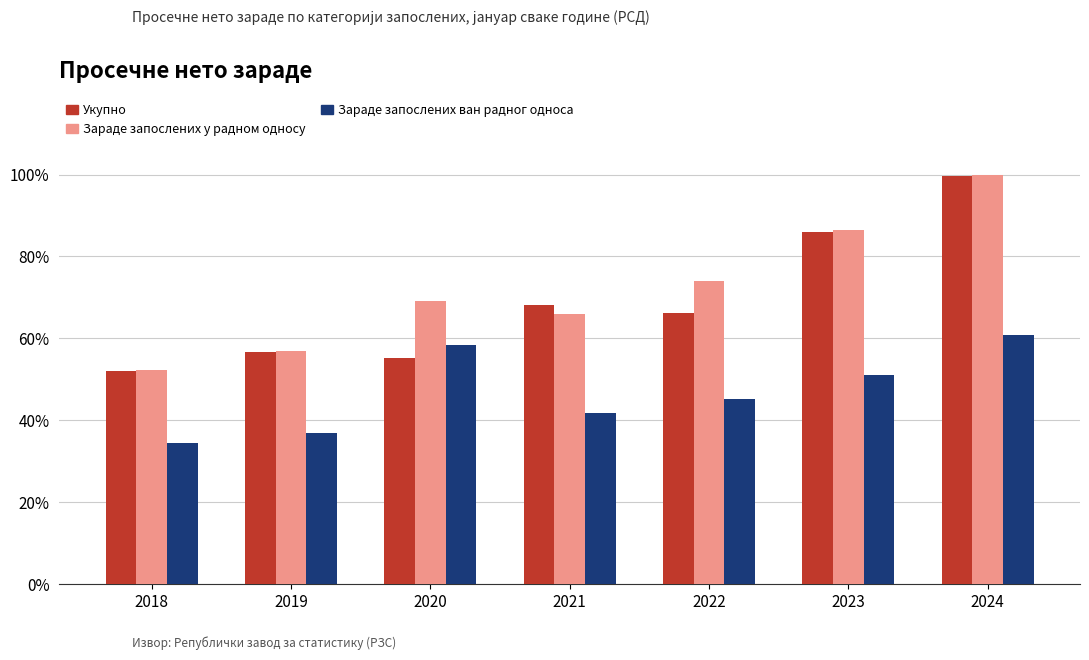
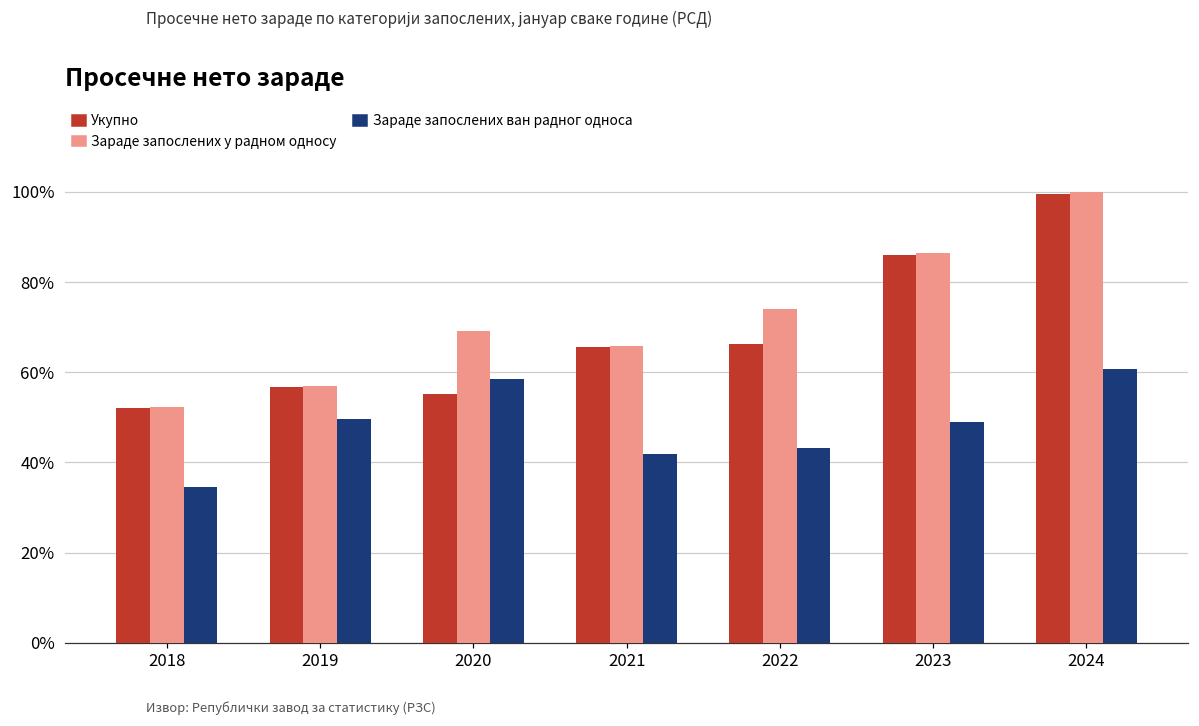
  {
    "Укупно": {
      "2018": "52%",
      "2019": "57%",
      "2020": "55%",
-     "2021": "68%",
+     "2021": "66%",
      "2022": "66%",
      "2023": "86%",
      "2024": "100%"
    },
    "Зараде запослених у радном односу": {
      "2018": "52%",
      "2019": "57%",
      "2020": "69%",
      "2021": "66%",
      "2022": "74%",
      "2023": "86%",
      "2024": "100%"
    },
    "Зараде запослених ван радног односа": {
      "2018": "34%",
-     "2019": "37%",
+     "2019": "50%",
      "2020": "58%",
      "2021": "42%",
-     "2022": "45%",
-     "2023": "51%",
+     "2022": "43%",
+     "2023": "49%",
      "2024": "61%"
    }
  }
